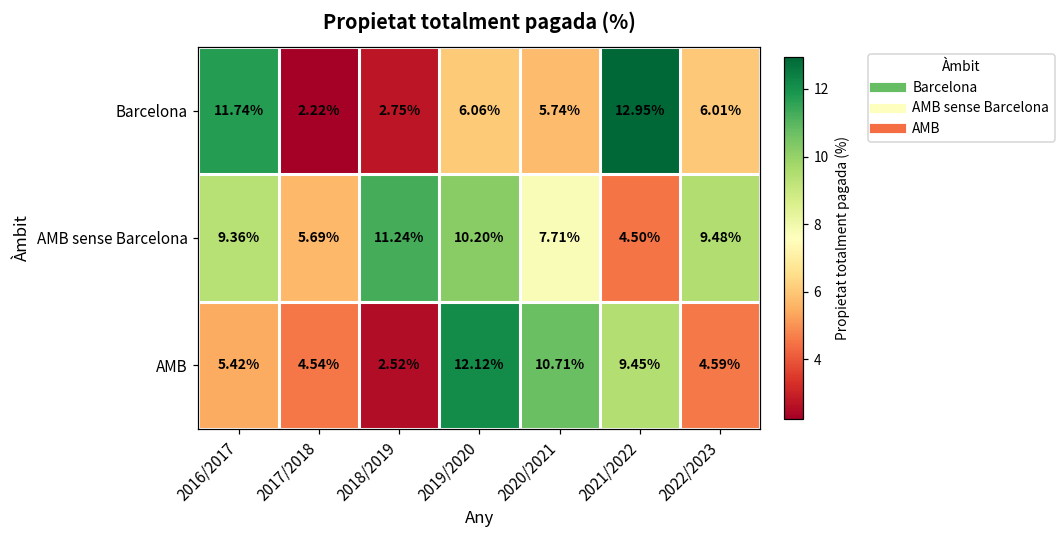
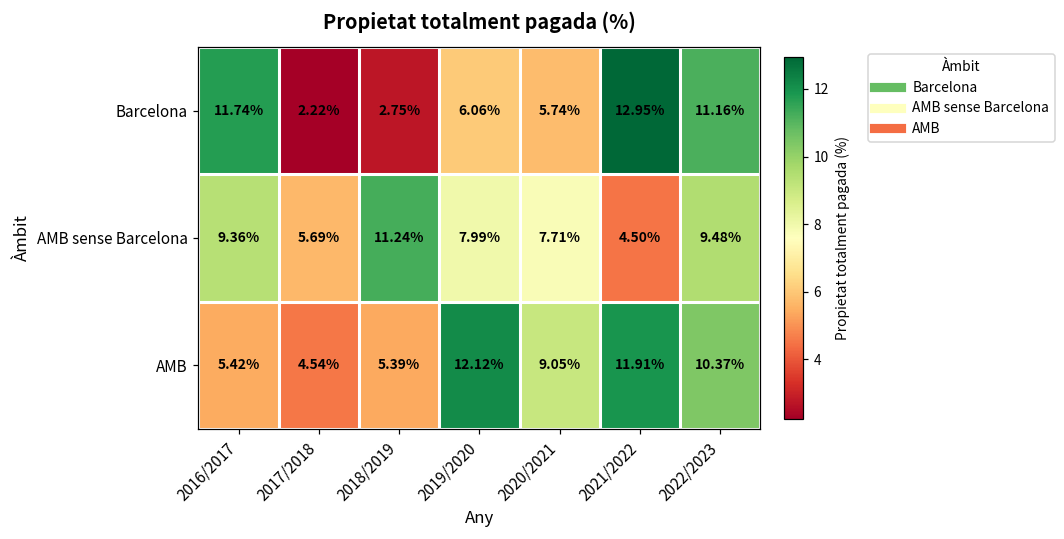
  {
    "Barcelona": {
      "2016/2017": "11.74%",
      "2017/2018": "2.22%",
      "2018/2019": "2.75%",
      "2019/2020": "6.06%",
      "2020/2021": "5.74%",
      "2021/2022": "12.95%",
-     "2022/2023": "6.01%"
+     "2022/2023": "11.16%"
    },
    "AMB sense Barcelona": {
      "2016/2017": "9.36%",
      "2017/2018": "5.69%",
      "2018/2019": "11.24%",
-     "2019/2020": "10.20%",
+     "2019/2020": "7.99%",
      "2020/2021": "7.71%",
      "2021/2022": "4.50%",
      "2022/2023": "9.48%"
    },
    "AMB": {
      "2016/2017": "5.42%",
      "2017/2018": "4.54%",
-     "2018/2019": "2.52%",
+     "2018/2019": "5.39%",
      "2019/2020": "12.12%",
-     "2020/2021": "10.71%",
-     "2021/2022": "9.45%",
-     "2022/2023": "4.59%"
+     "2020/2021": "9.05%",
+     "2021/2022": "11.91%",
+     "2022/2023": "10.37%"
    }
  }
